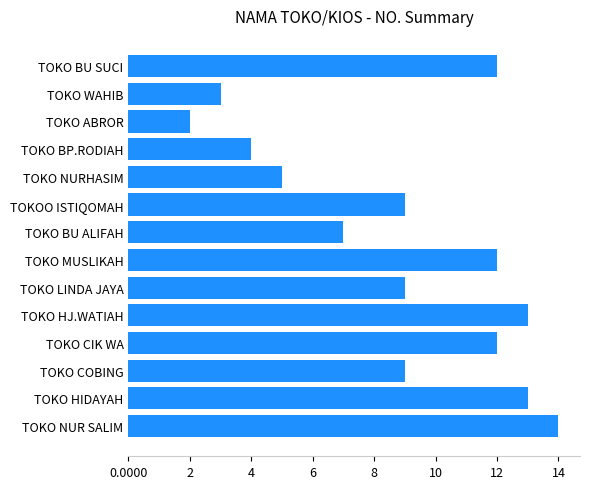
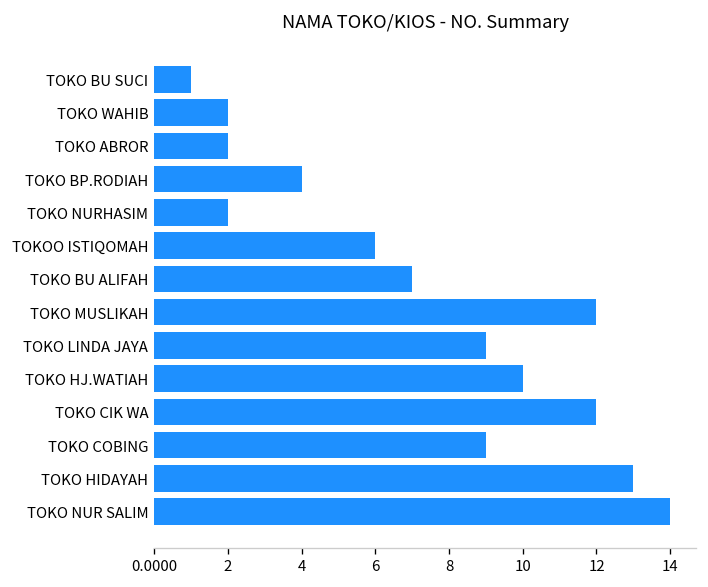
  {
-   "TOKO BU SUCI": 12,
-   "TOKO WAHIB": 3,
+   "TOKO BU SUCI": 1,
+   "TOKO WAHIB": 2,
    "TOKO ABROR": 2,
    "TOKO BP.RODIAH": 4,
-   "TOKO NURHASIM": 5,
-   "TOKOO ISTIQOMAH": 9,
+   "TOKO NURHASIM": 2,
+   "TOKOO ISTIQOMAH": 6,
    "TOKO BU ALIFAH": 7,
    "TOKO MUSLIKAH": 12,
    "TOKO LINDA JAYA": 9,
-   "TOKO HJ.WATIAH": 13,
+   "TOKO HJ.WATIAH": 10,
    "TOKO CIK WA": 12,
    "TOKO COBING": 9,
    "TOKO HIDAYAH": 13,
    "TOKO NUR SALIM": 14
  }
